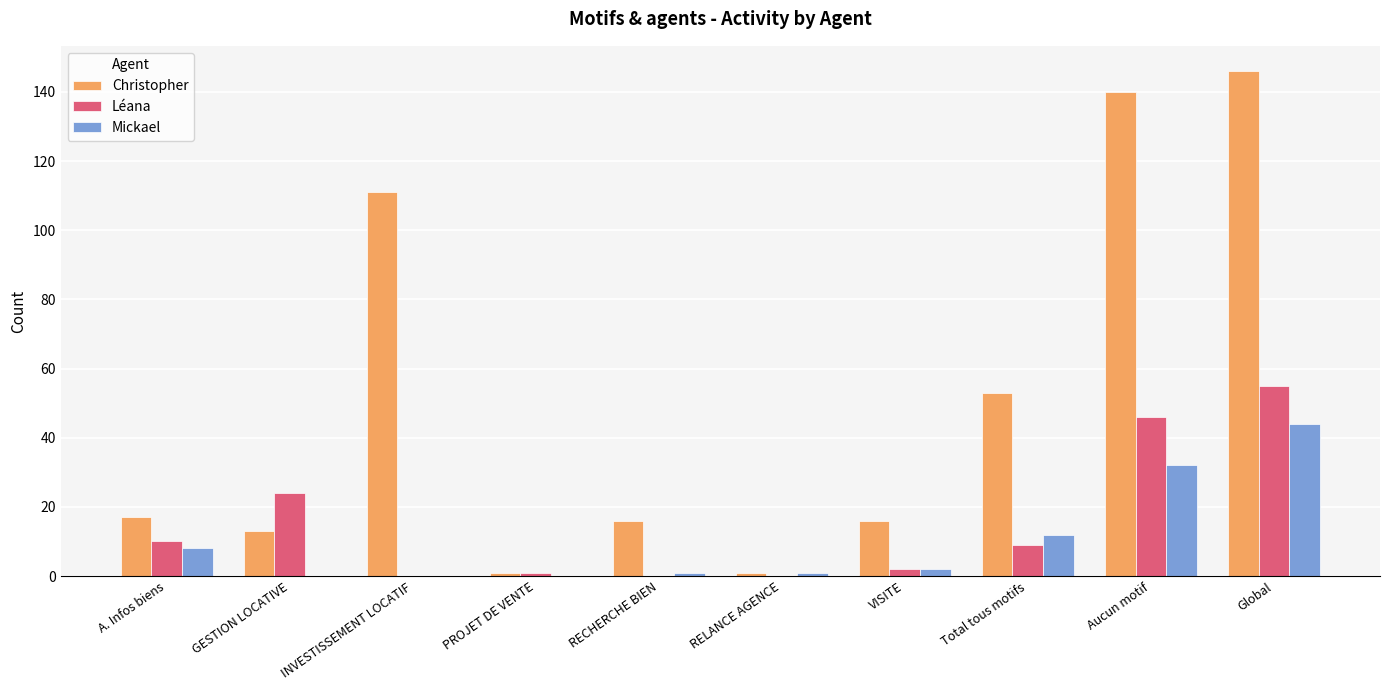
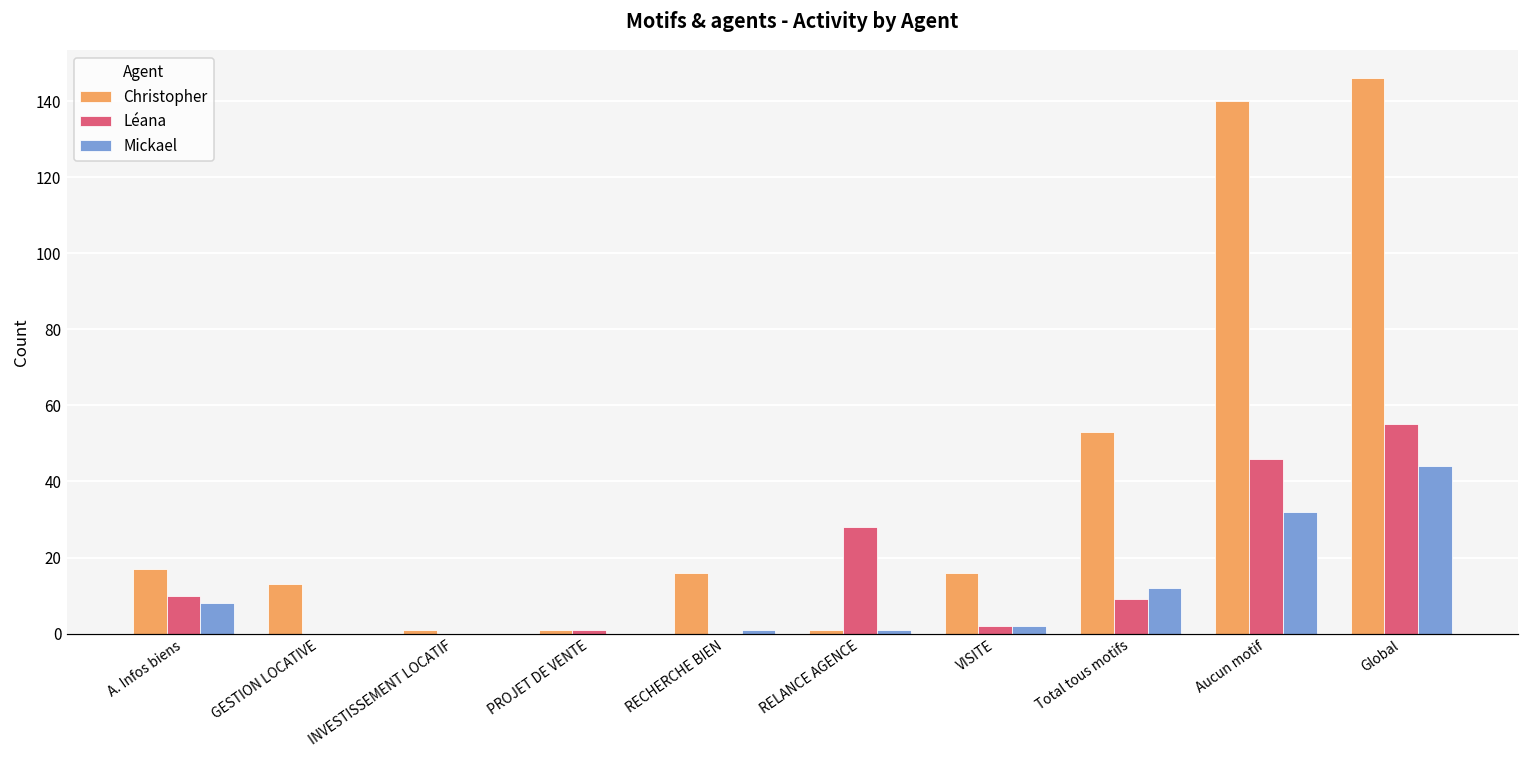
  {
    "Christopher": {
      "A. Infos biens": 17,
      "GESTION LOCATIVE": 13,
-     "INVESTISSEMENT LOCATIF": 111,
+     "INVESTISSEMENT LOCATIF": 1,
      "PROJET DE VENTE": 1,
      "RECHERCHE BIEN": 16,
      "RELANCE AGENCE": 1,
      "VISITE": 16,
      "Total tous motifs": 53,
      "Aucun motif": 140,
      "Global": 146
    },
    "Léana": {
      "A. Infos biens": 10,
-     "GESTION LOCATIVE": 24,
+     "GESTION LOCATIVE": 0,
      "INVESTISSEMENT LOCATIF": 0,
      "PROJET DE VENTE": 1,
      "RECHERCHE BIEN": 0,
-     "RELANCE AGENCE": 0,
+     "RELANCE AGENCE": 28,
      "VISITE": 2,
      "Total tous motifs": 9,
      "Aucun motif": 46,
      "Global": 55
    },
    "Mickael": {
      "A. Infos biens": 8,
      "GESTION LOCATIVE": 0,
      "INVESTISSEMENT LOCATIF": 0,
      "PROJET DE VENTE": 0,
      "RECHERCHE BIEN": 1,
      "RELANCE AGENCE": 1,
      "VISITE": 2,
      "Total tous motifs": 12,
      "Aucun motif": 32,
      "Global": 44
    }
  }
